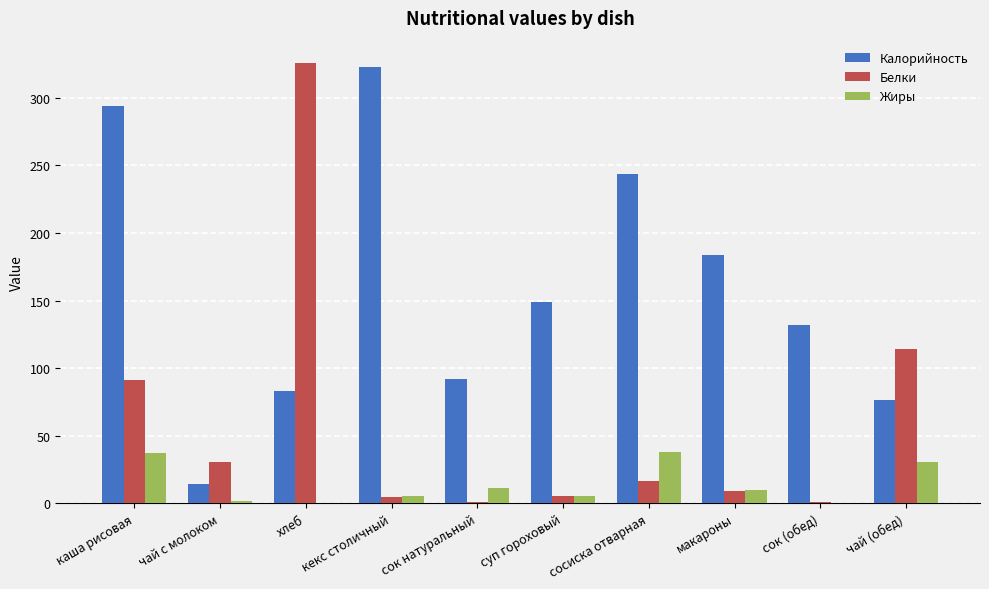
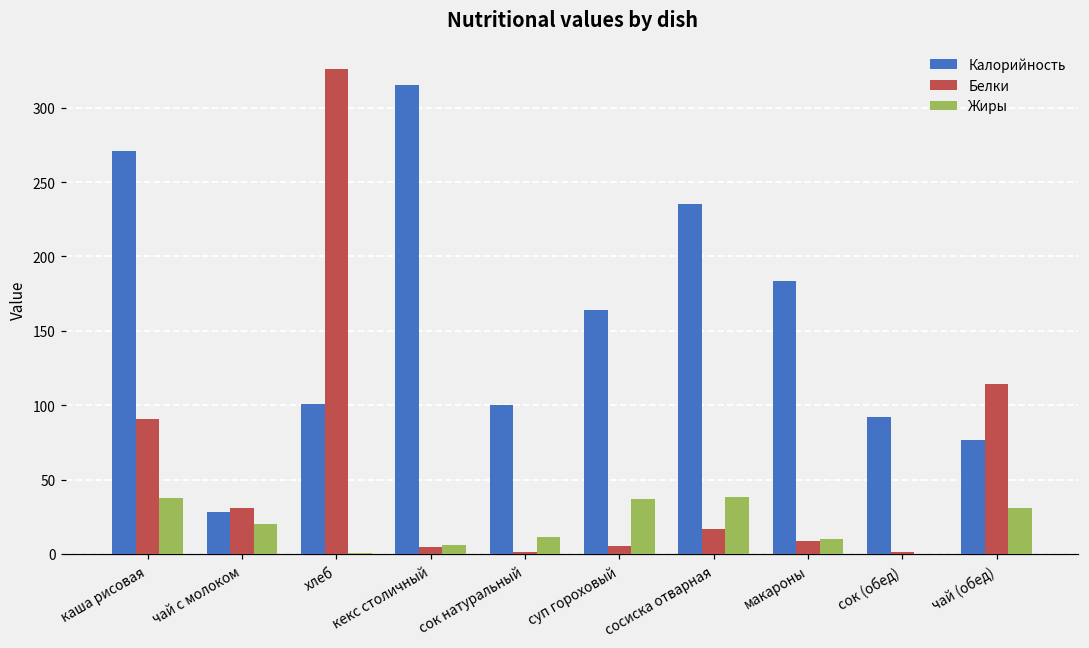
  {
    "Калорийность": {
-     "каша рисовая": 294,
-     "чай с молоком": 14,
-     "хлеб": 83,
-     "кекс столичный": 323,
-     "сок натуральный": 92,
-     "суп гороховый": 149,
-     "сосиска отварная": 244,
+     "каша рисовая": 271,
+     "чай с молоком": 28,
+     "хлеб": 101,
+     "кекс столичный": 315,
+     "сок натуральный": 100,
+     "суп гороховый": 164,
+     "сосиска отварная": 235,
      "макароны": 184,
-     "сок (обед)": 132,
+     "сок (обед)": 92,
      "чай (обед)": 76
    },
    "Белки": {
      "каша рисовая": 91,
      "чай с молоком": 31,
      "хлеб": 326,
      "кекс столичный": 5,
      "суп гороховый": 5,
      "сосиска отварная": 17,
      "макароны": 9,
      "чай (обед)": 114
    },
    "Жиры": {
      "каша рисовая": 38,
-     "чай с молоком": 1,
+     "чай с молоком": 20,
      "кекс столичный": 6,
      "сок натуральный": 12,
-     "суп гороховый": 5,
+     "суп гороховый": 37,
      "сосиска отварная": 38,
      "макароны": 10,
      "чай (обед)": 31
    }
  }
